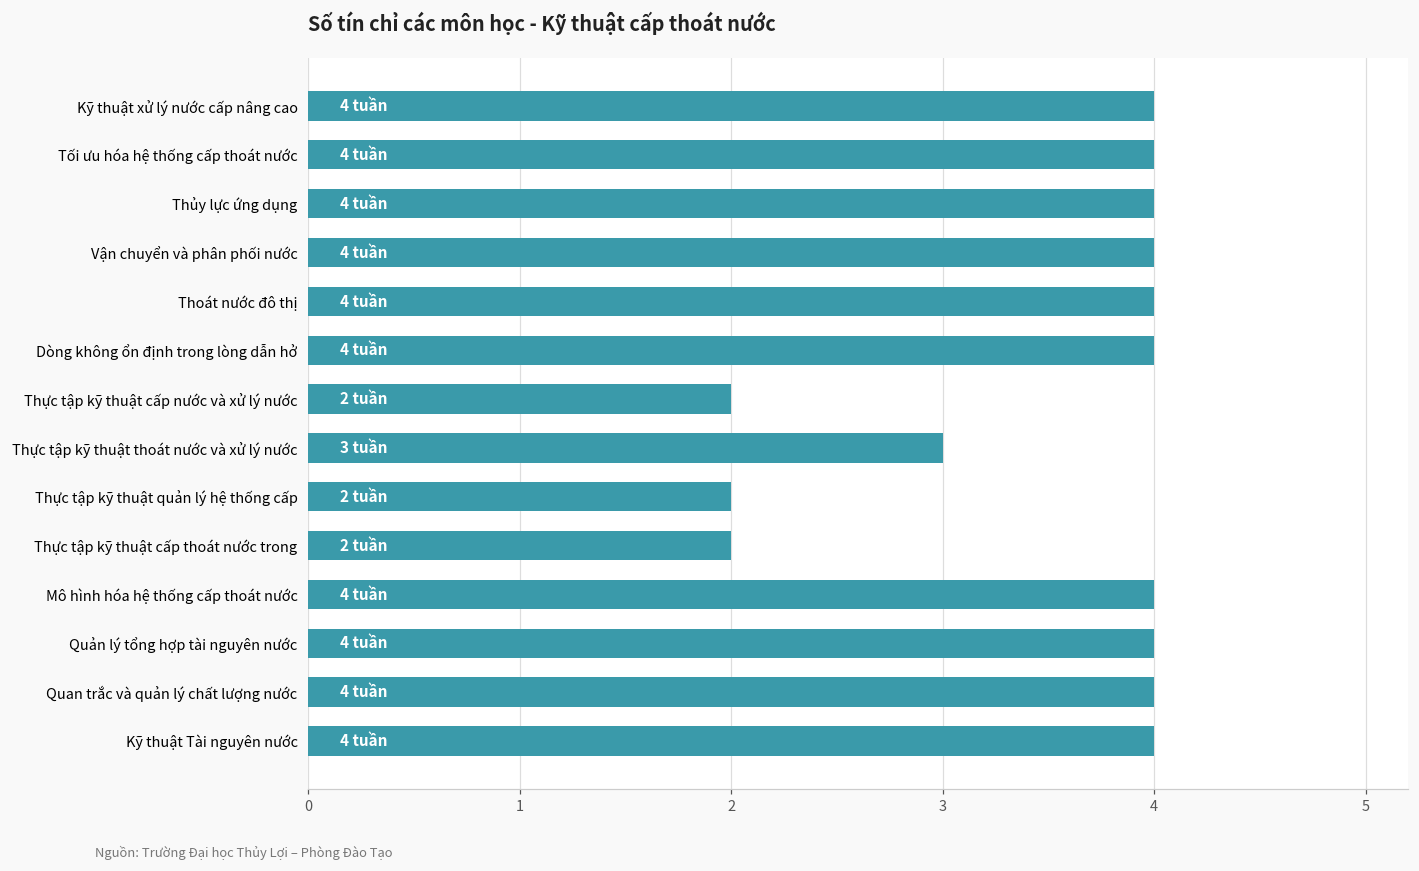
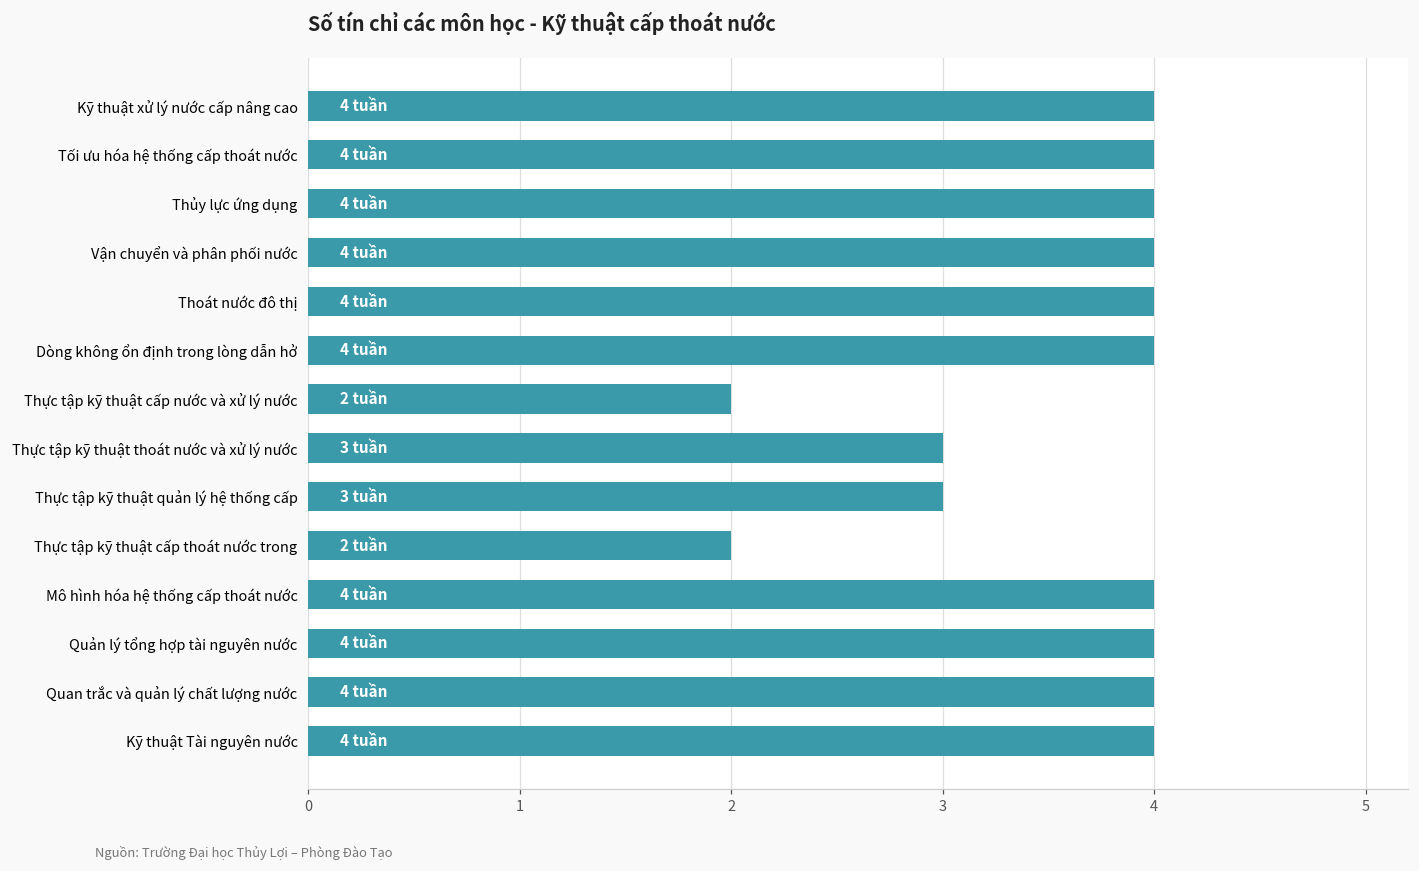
  {
    "Kỹ thuật xử lý nước cấp nâng cao": 4,
    "Tối ưu hóa hệ thống cấp thoát nước": 4,
    "Thủy lực ứng dụng": 4,
    "Vận chuyển và phân phối nước": 4,
    "Thoát nước đô thị": 4,
    "Dòng không ổn định trong lòng dẫn hở": 4,
    "Thực tập kỹ thuật cấp nước và xử lý nước": 2,
    "Thực tập kỹ thuật thoát nước và xử lý nước": 3,
-   "Thực tập kỹ thuật quản lý hệ thống cấp": 2,
+   "Thực tập kỹ thuật quản lý hệ thống cấp": 3,
    "Thực tập kỹ thuật cấp thoát nước trong": 2,
    "Mô hình hóa hệ thống cấp thoát nước": 4,
    "Quản lý tổng hợp tài nguyên nước": 4,
    "Quan trắc và quản lý chất lượng nước": 4,
    "Kỹ thuật Tài nguyên nước": 4
  }
